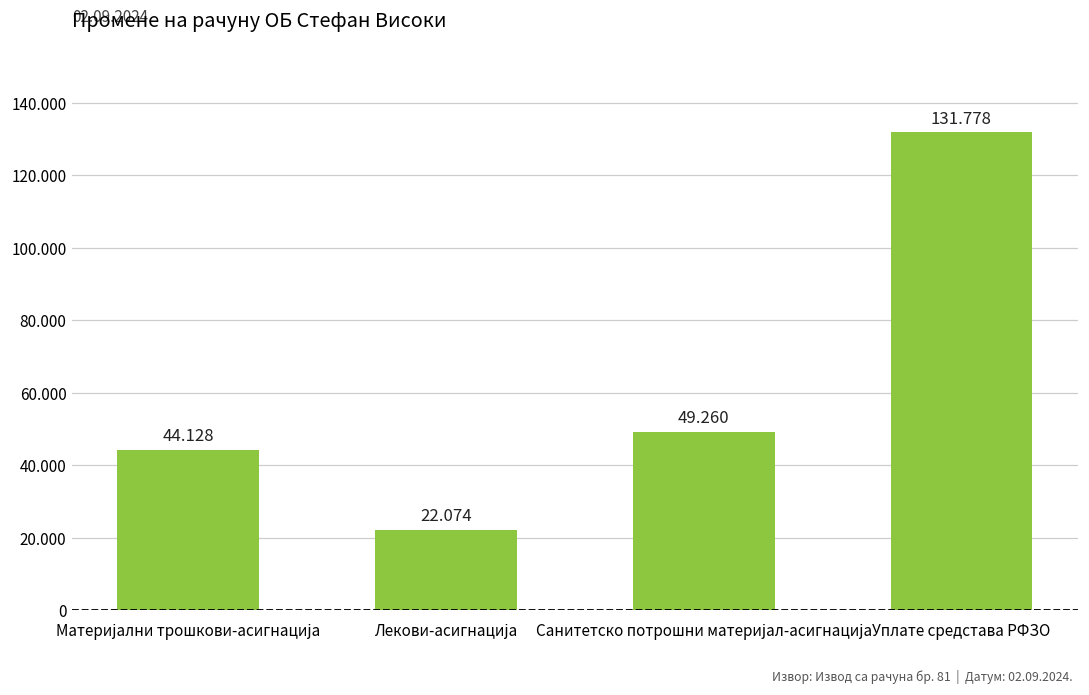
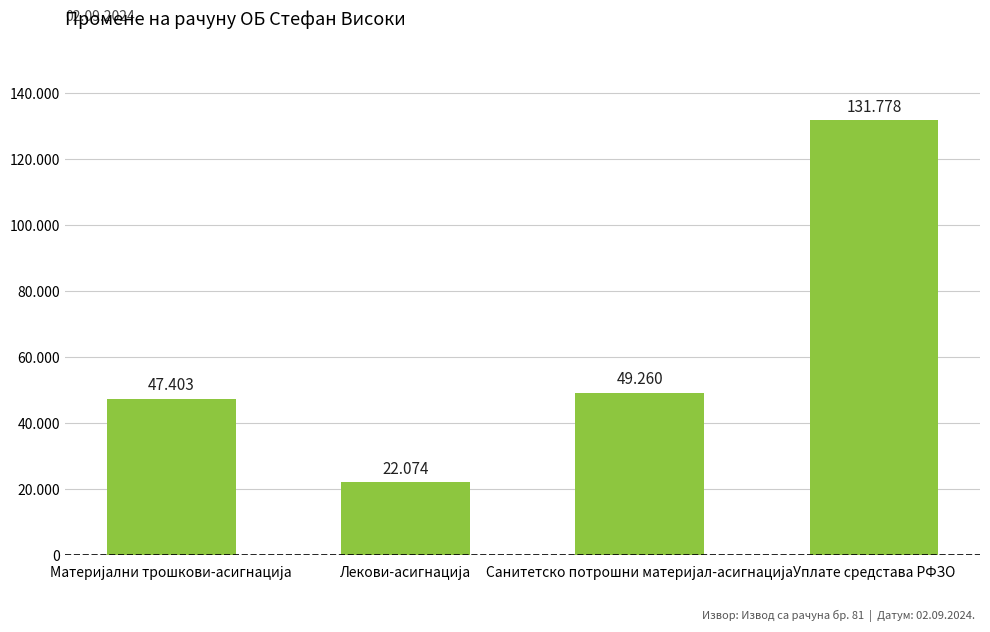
  {
-   "Материјални трошкови-асигнација": 44.128
+   "Материјални трошкови-асигнација": 47.403
  }
